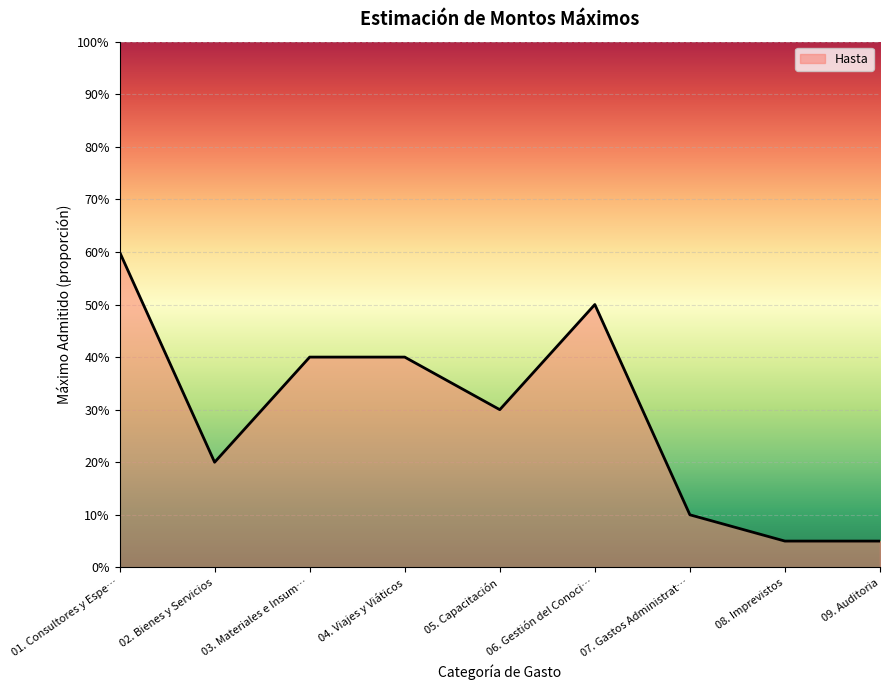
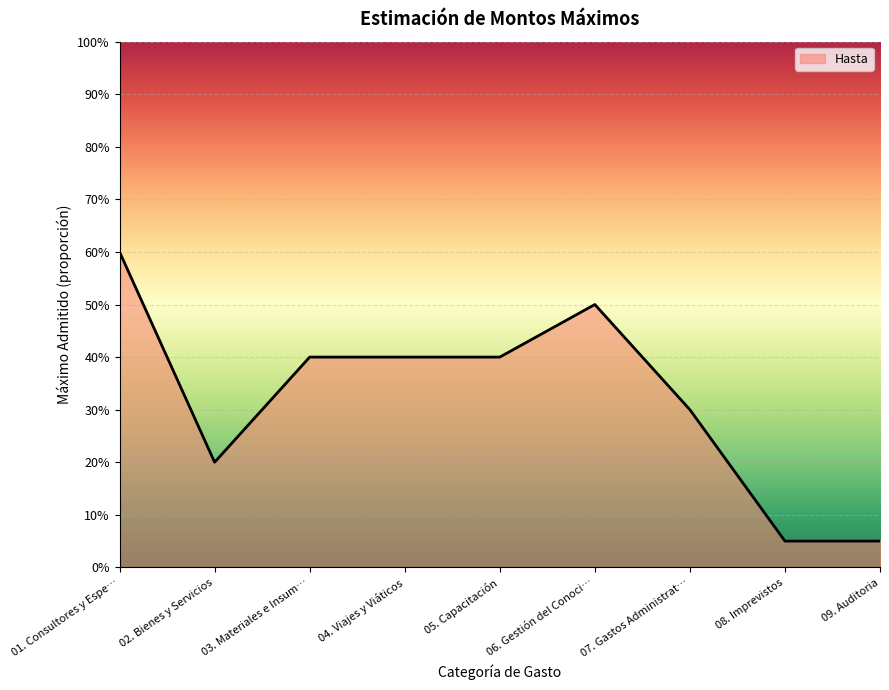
  {
    "01. Consultores y Espe…": "60%",
    "02. Bienes y Servicios": "20%",
    "03. Materiales e Insum…": "40%",
    "04. Viajes y Viáticos": "40%",
-   "05. Capacitación": "30%",
+   "05. Capacitación": "40%",
    "06. Gestión del Conoci…": "50%",
-   "07. Gastos Administrat…": "10%",
+   "07. Gastos Administrat…": "30%",
    "08. Imprevistos": "5%",
    "09. Auditoria": "5%"
  }
